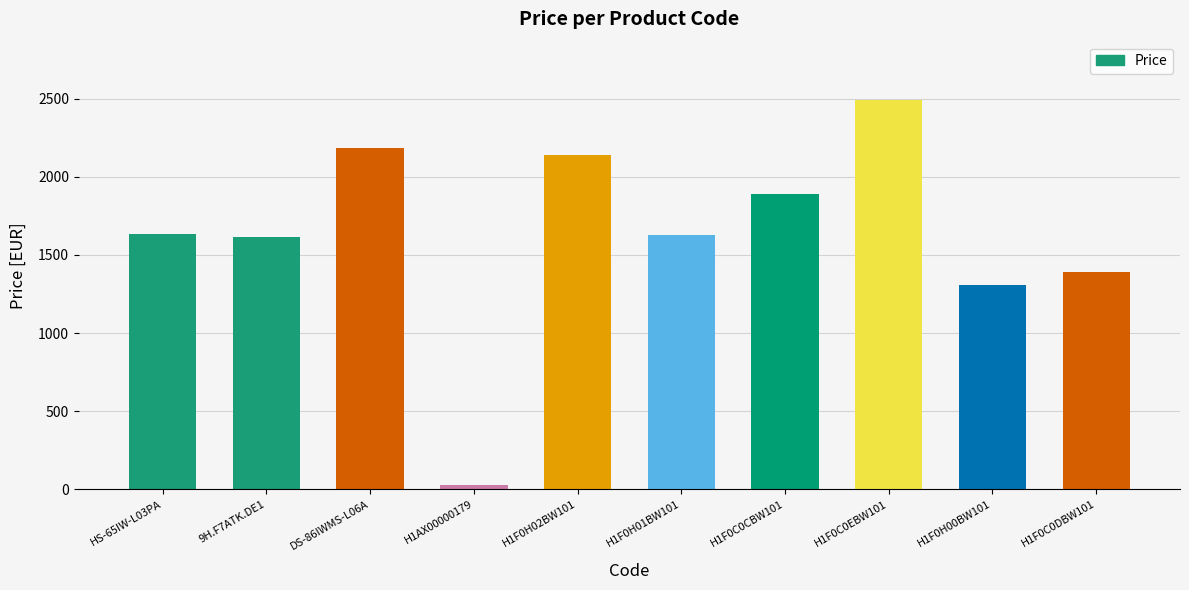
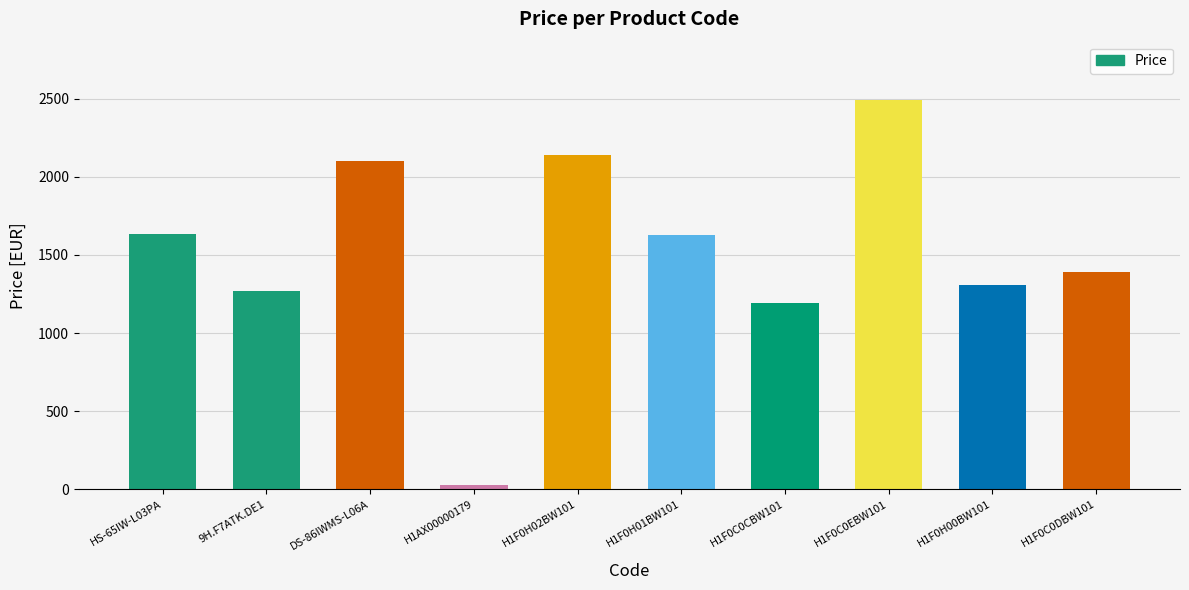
  {
    "HS-65IW-L03PA": 1630,
-   "9H.F7ATK.DE1": 1620,
-   "DS-86IWMS-L06A": 2180,
+   "9H.F7ATK.DE1": 1270,
+   "DS-86IWMS-L06A": 2100,
    "H1AX00000179": 30,
    "H1F0H02BW101": 2140,
    "H1F0H01BW101": 1630,
-   "H1F0C0CBW101": 1890,
+   "H1F0C0CBW101": 1190,
    "H1F0C0EBW101": 2490,
    "H1F0H00BW101": 1310,
    "H1F0C0DBW101": 1390
  }
